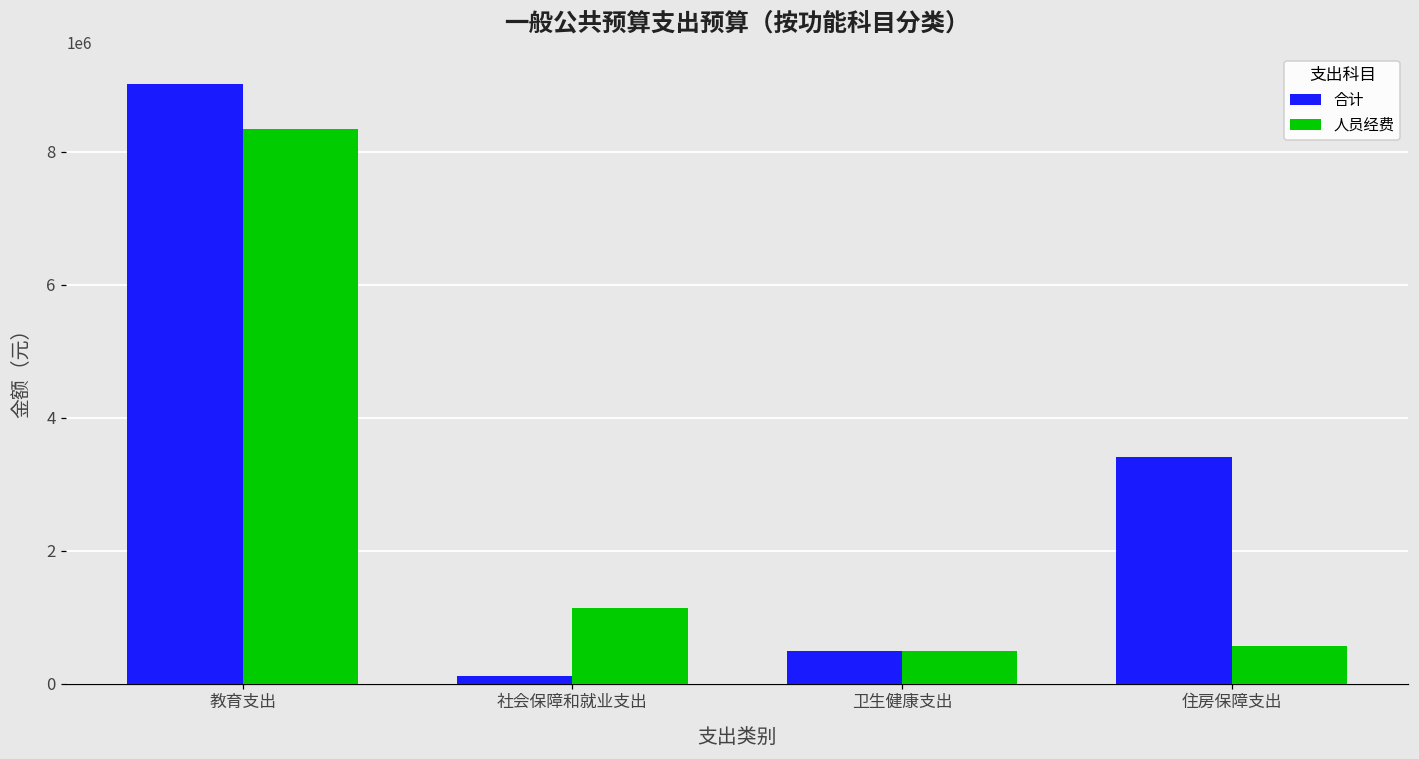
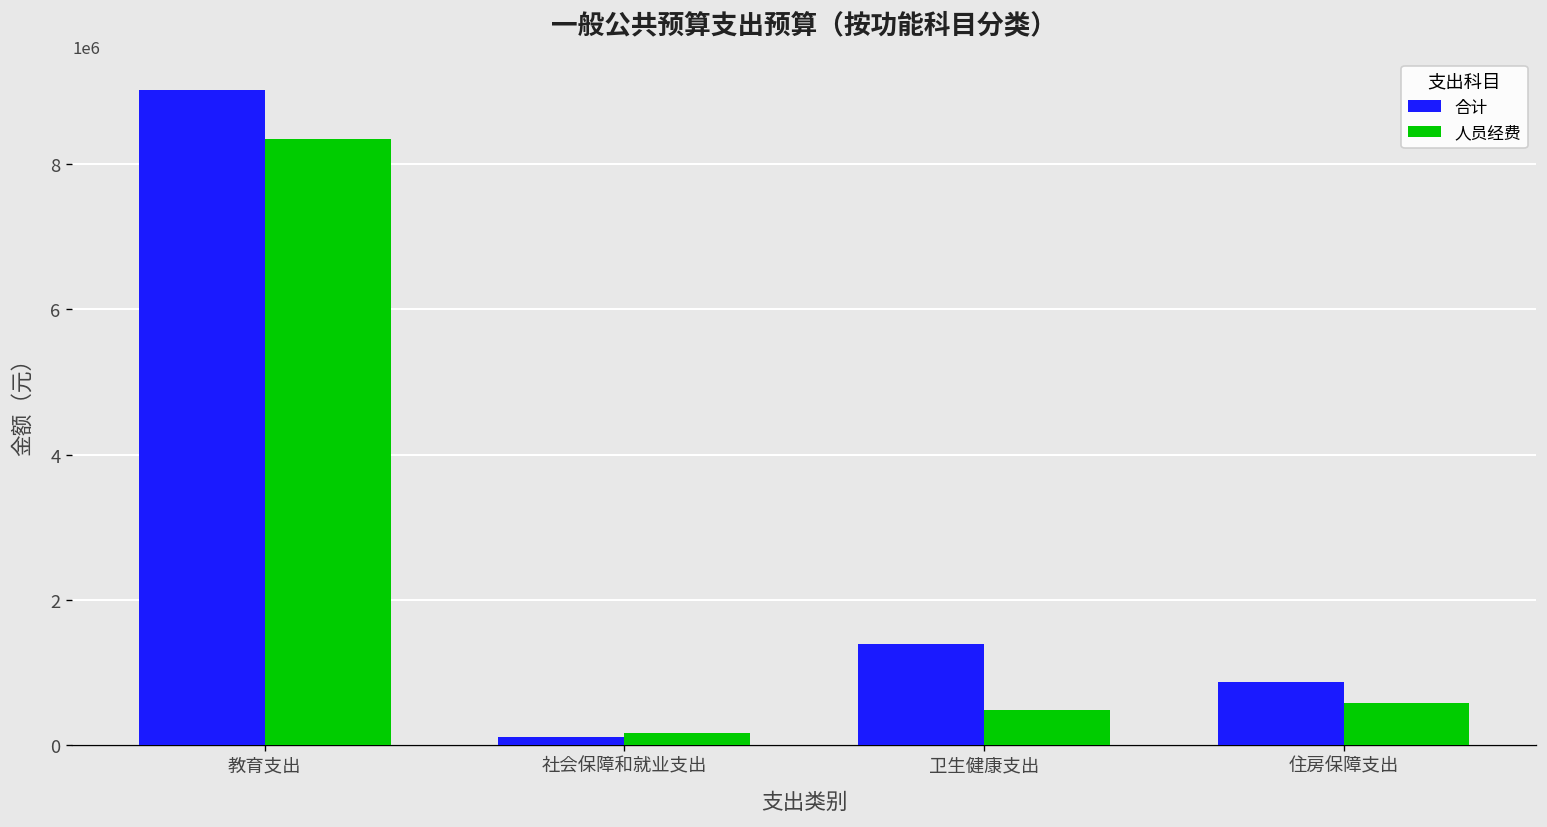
  {
    "合计": {
      "教育支出": 9000000,
      "社会保障和就业支出": 100000,
-     "卫生健康支出": 500000,
-     "住房保障支出": 3400000
+     "卫生健康支出": 1400000,
+     "住房保障支出": 900000
    },
    "人员经费": {
      "教育支出": 8300000,
-     "社会保障和就业支出": 1100000,
+     "社会保障和就业支出": 200000,
      "卫生健康支出": 500000,
      "住房保障支出": 600000
    }
  }
